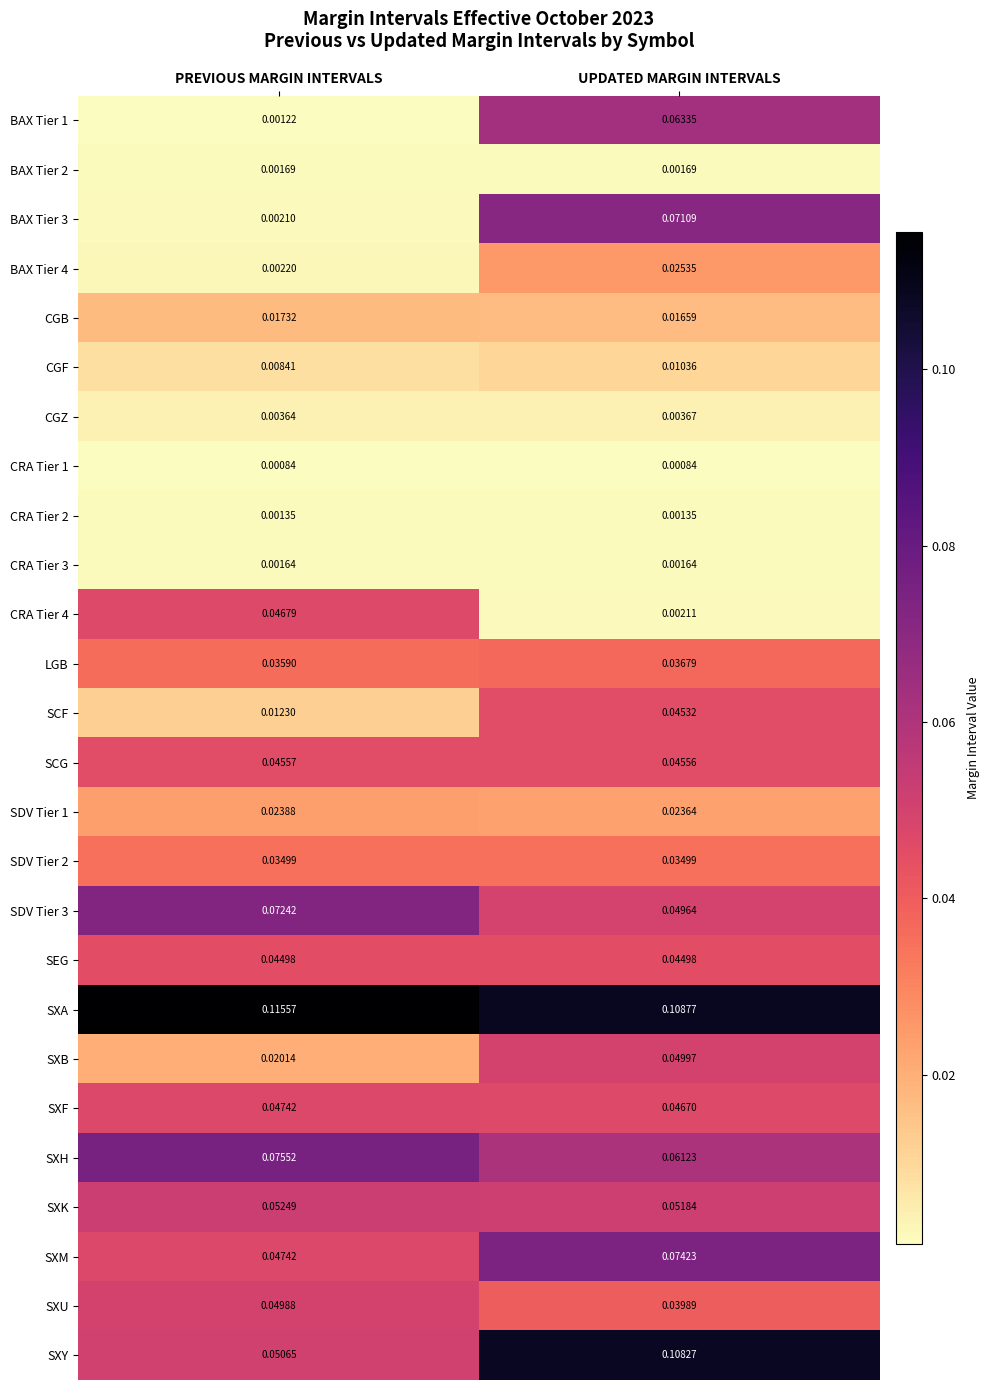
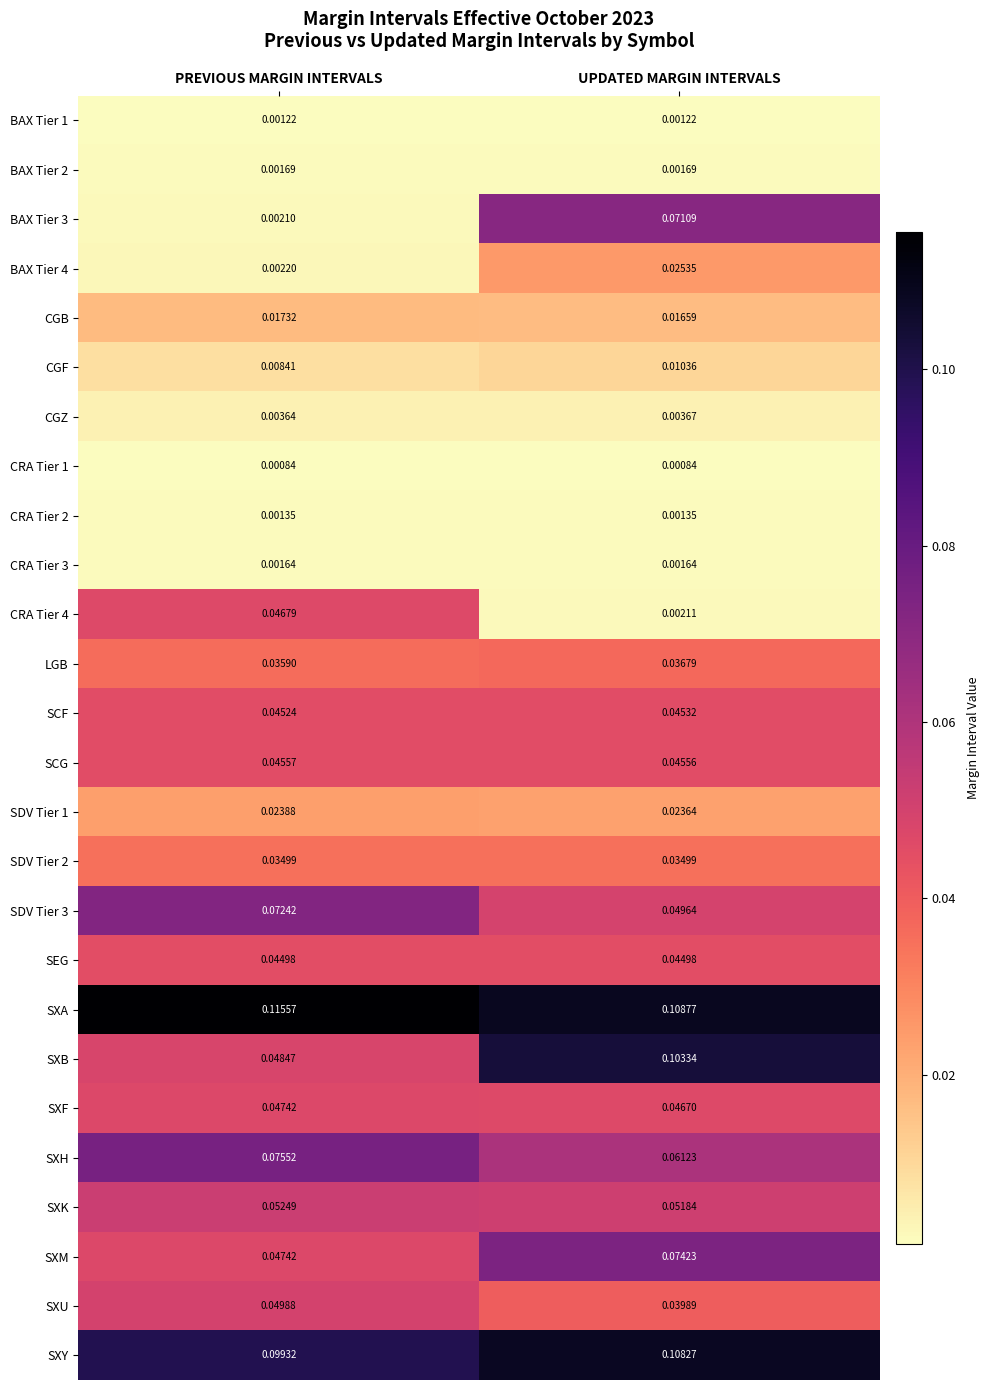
  {
    "BAX Tier 1": {
      "PREVIOUS MARGIN INTERVALS": 0.00122,
-     "UPDATED MARGIN INTERVALS": 0.06335
+     "UPDATED MARGIN INTERVALS": 0.00122
    },
    "BAX Tier 2": {
      "PREVIOUS MARGIN INTERVALS": 0.00169,
      "UPDATED MARGIN INTERVALS": 0.00169
    },
    "BAX Tier 3": {
      "PREVIOUS MARGIN INTERVALS": 0.00210,
      "UPDATED MARGIN INTERVALS": 0.07109
    },
    "BAX Tier 4": {
      "PREVIOUS MARGIN INTERVALS": 0.00220,
      "UPDATED MARGIN INTERVALS": 0.02535
    },
    "CGB": {
      "PREVIOUS MARGIN INTERVALS": 0.01732,
      "UPDATED MARGIN INTERVALS": 0.01659
    },
    "CGF": {
      "PREVIOUS MARGIN INTERVALS": 0.00841,
      "UPDATED MARGIN INTERVALS": 0.01036
    },
    "CGZ": {
      "PREVIOUS MARGIN INTERVALS": 0.00364,
      "UPDATED MARGIN INTERVALS": 0.00367
    },
    "CRA Tier 1": {
      "PREVIOUS MARGIN INTERVALS": 0.00084,
      "UPDATED MARGIN INTERVALS": 0.00084
    },
    "CRA Tier 2": {
      "PREVIOUS MARGIN INTERVALS": 0.00135,
      "UPDATED MARGIN INTERVALS": 0.00135
    },
    "CRA Tier 3": {
      "PREVIOUS MARGIN INTERVALS": 0.00164,
      "UPDATED MARGIN INTERVALS": 0.00164
    },
    "CRA Tier 4": {
      "PREVIOUS MARGIN INTERVALS": 0.04679,
      "UPDATED MARGIN INTERVALS": 0.00211
    },
    "LGB": {
      "PREVIOUS MARGIN INTERVALS": 0.03590,
      "UPDATED MARGIN INTERVALS": 0.03679
    },
    "SCF": {
-     "PREVIOUS MARGIN INTERVALS": 0.01230,
+     "PREVIOUS MARGIN INTERVALS": 0.04524,
      "UPDATED MARGIN INTERVALS": 0.04532
    },
    "SCG": {
      "PREVIOUS MARGIN INTERVALS": 0.04557,
      "UPDATED MARGIN INTERVALS": 0.04556
    },
    "SDV Tier 1": {
      "PREVIOUS MARGIN INTERVALS": 0.02388,
      "UPDATED MARGIN INTERVALS": 0.02364
    },
    "SDV Tier 2": {
      "PREVIOUS MARGIN INTERVALS": 0.03499,
      "UPDATED MARGIN INTERVALS": 0.03499
    },
    "SDV Tier 3": {
      "PREVIOUS MARGIN INTERVALS": 0.07242,
      "UPDATED MARGIN INTERVALS": 0.04964
    },
    "SEG": {
      "PREVIOUS MARGIN INTERVALS": 0.04498,
      "UPDATED MARGIN INTERVALS": 0.04498
    },
    "SXA": {
      "PREVIOUS MARGIN INTERVALS": 0.11557,
      "UPDATED MARGIN INTERVALS": 0.10877
    },
    "SXB": {
-     "PREVIOUS MARGIN INTERVALS": 0.02014,
-     "UPDATED MARGIN INTERVALS": 0.04997
+     "PREVIOUS MARGIN INTERVALS": 0.04847,
+     "UPDATED MARGIN INTERVALS": 0.10334
    },
    "SXF": {
      "PREVIOUS MARGIN INTERVALS": 0.04742,
      "UPDATED MARGIN INTERVALS": 0.04670
    },
    "SXH": {
      "PREVIOUS MARGIN INTERVALS": 0.07552,
      "UPDATED MARGIN INTERVALS": 0.06123
    },
    "SXK": {
      "PREVIOUS MARGIN INTERVALS": 0.05249,
      "UPDATED MARGIN INTERVALS": 0.05184
    },
    "SXM": {
      "PREVIOUS MARGIN INTERVALS": 0.04742,
      "UPDATED MARGIN INTERVALS": 0.07423
    },
    "SXU": {
      "PREVIOUS MARGIN INTERVALS": 0.04988,
      "UPDATED MARGIN INTERVALS": 0.03989
    },
    "SXY": {
-     "PREVIOUS MARGIN INTERVALS": 0.05065,
+     "PREVIOUS MARGIN INTERVALS": 0.09932,
      "UPDATED MARGIN INTERVALS": 0.10827
    }
  }
